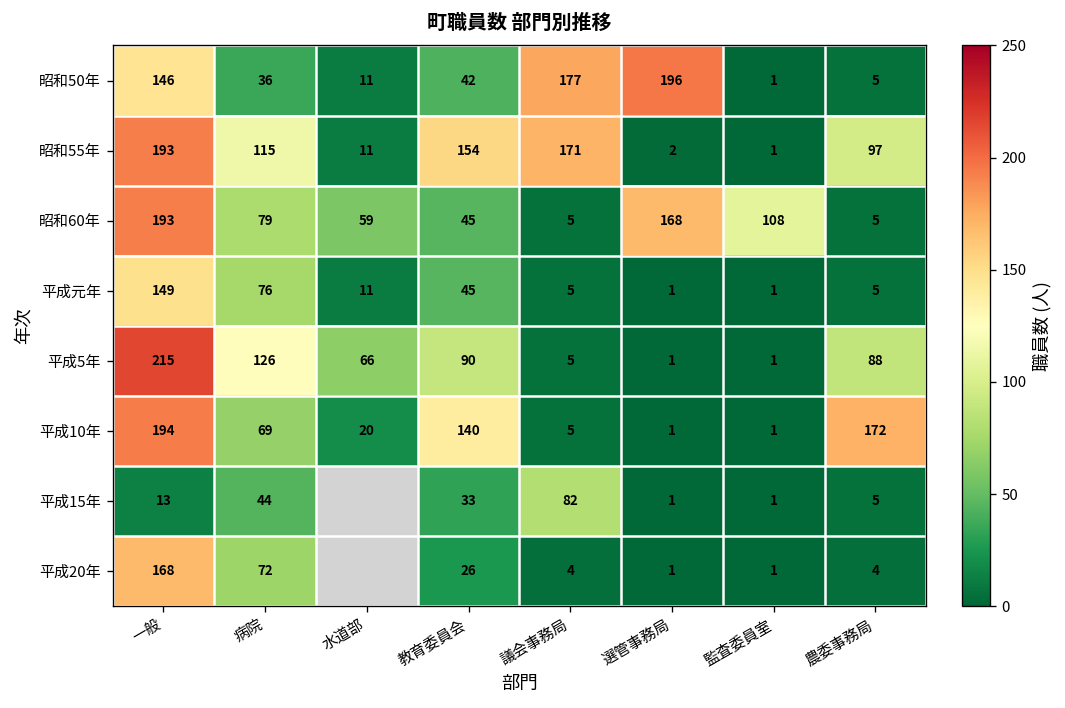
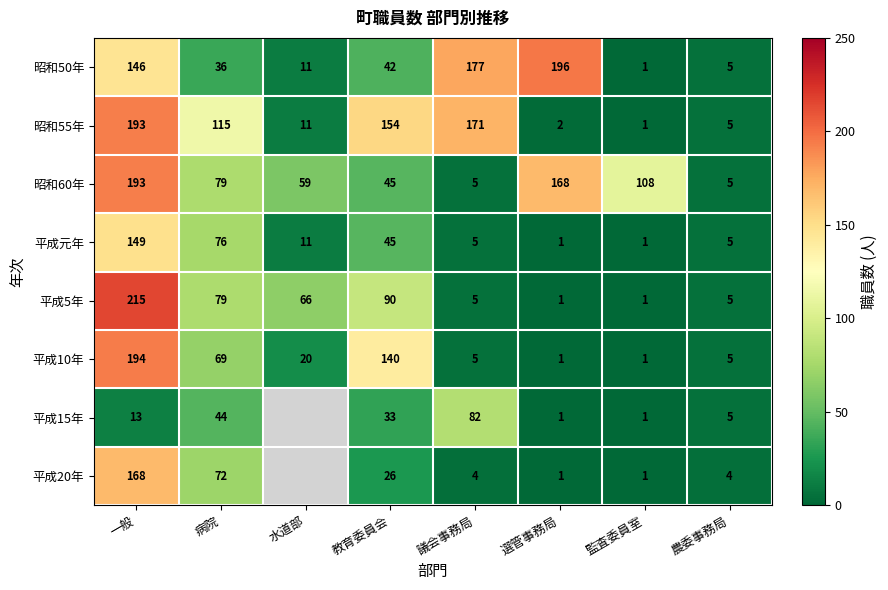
  {
    "昭和50年": {
      "一般": 146,
      "病院": 36,
      "水道部": 11,
      "教育委員会": 42,
      "議会事務局": 177,
      "選管事務局": 196,
      "監査委員室": 1,
      "農委事務局": 5
    },
    "昭和55年": {
      "一般": 193,
      "病院": 115,
      "水道部": 11,
      "教育委員会": 154,
      "議会事務局": 171,
      "選管事務局": 2,
      "監査委員室": 1,
-     "農委事務局": 97
+     "農委事務局": 5
    },
    "昭和60年": {
      "一般": 193,
      "病院": 79,
      "水道部": 59,
      "教育委員会": 45,
      "議会事務局": 5,
      "選管事務局": 168,
      "監査委員室": 108,
      "農委事務局": 5
    },
    "平成元年": {
      "一般": 149,
      "病院": 76,
      "水道部": 11,
      "教育委員会": 45,
      "議会事務局": 5,
      "選管事務局": 1,
      "監査委員室": 1,
      "農委事務局": 5
    },
    "平成5年": {
      "一般": 215,
-     "病院": 126,
+     "病院": 79,
      "水道部": 66,
      "教育委員会": 90,
      "議会事務局": 5,
      "選管事務局": 1,
      "監査委員室": 1,
-     "農委事務局": 88
+     "農委事務局": 5
    },
    "平成10年": {
      "一般": 194,
      "病院": 69,
      "水道部": 20,
      "教育委員会": 140,
      "議会事務局": 5,
      "選管事務局": 1,
      "監査委員室": 1,
-     "農委事務局": 172
+     "農委事務局": 5
    },
    "平成15年": {
      "一般": 13,
      "病院": 44,
      "教育委員会": 33,
      "議会事務局": 82,
      "選管事務局": 1,
      "監査委員室": 1,
      "農委事務局": 5
    },
    "平成20年": {
      "一般": 168,
      "病院": 72,
      "教育委員会": 26,
      "議会事務局": 4,
      "選管事務局": 1,
      "監査委員室": 1,
      "農委事務局": 4
    }
  }
